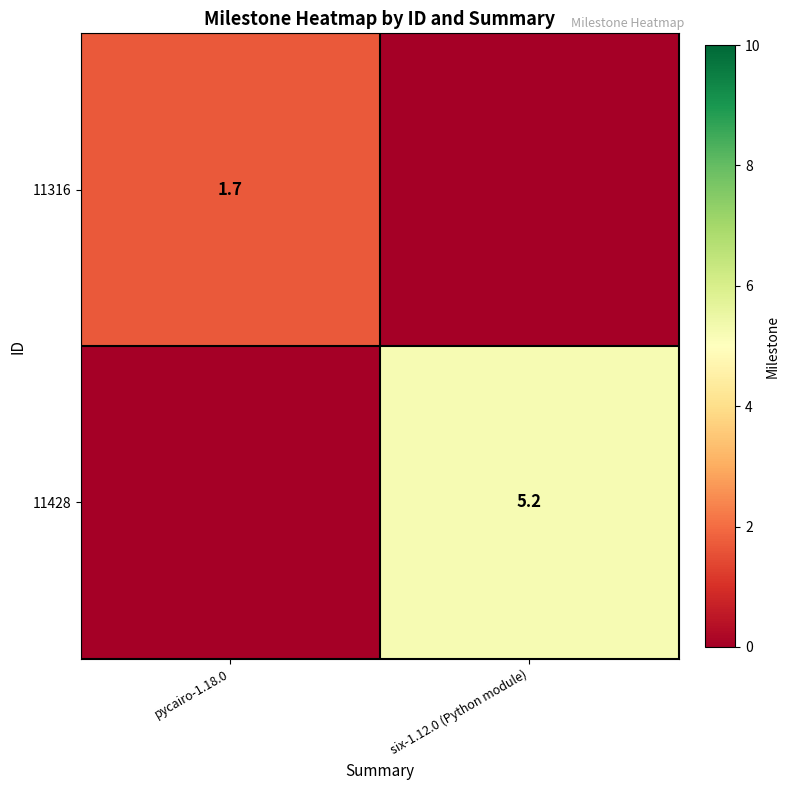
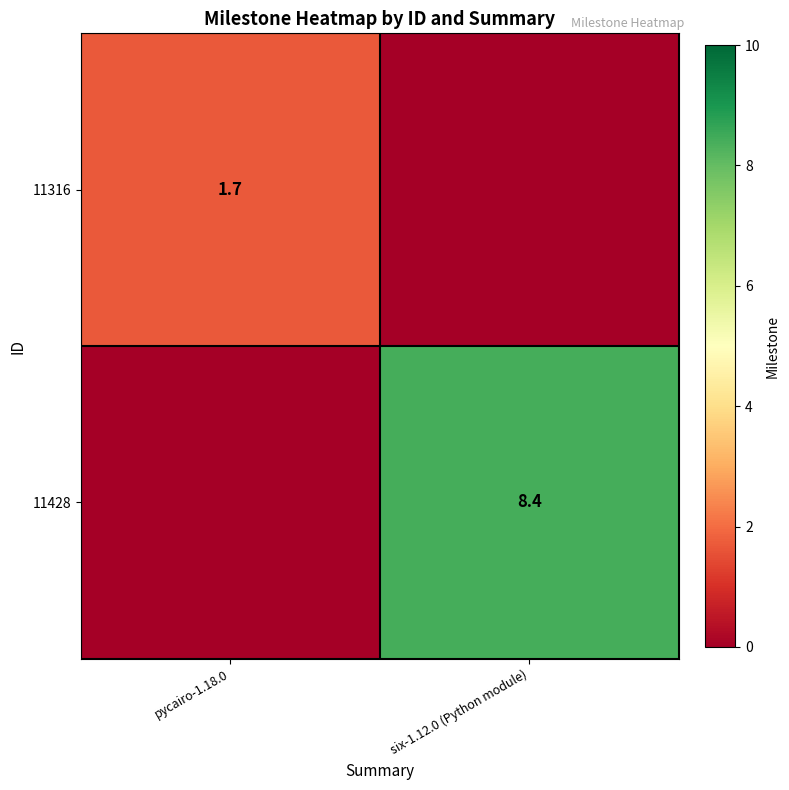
  {
    "11316": {
      "pycairo-1.18.0": 1.7
    },
    "11428": {
-     "six-1.12.0 (Python module)": 5.2
+     "six-1.12.0 (Python module)": 8.4
    }
  }
